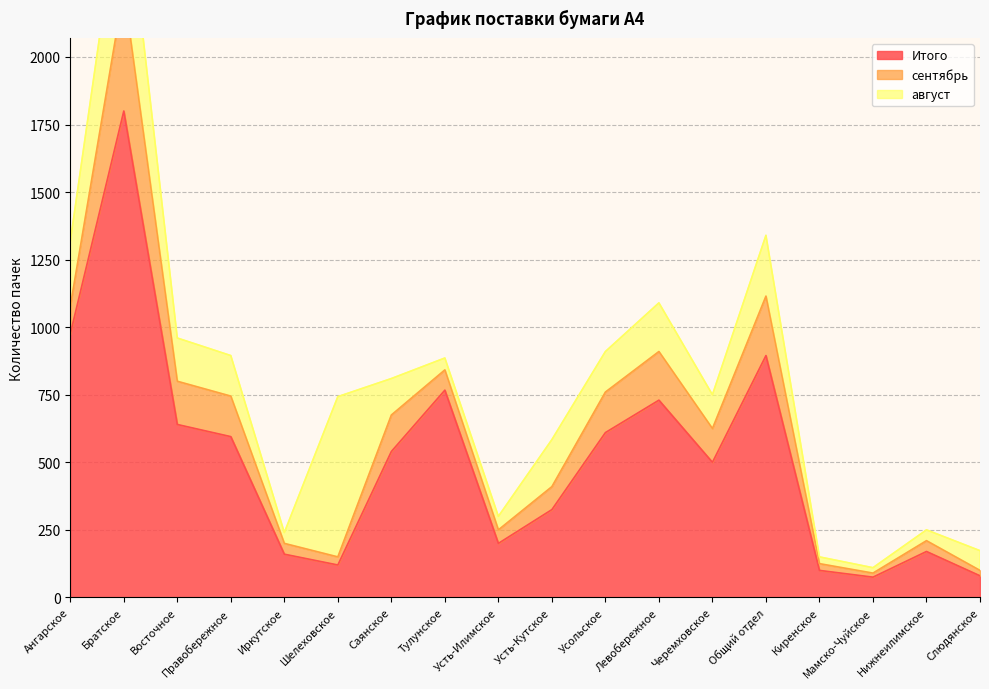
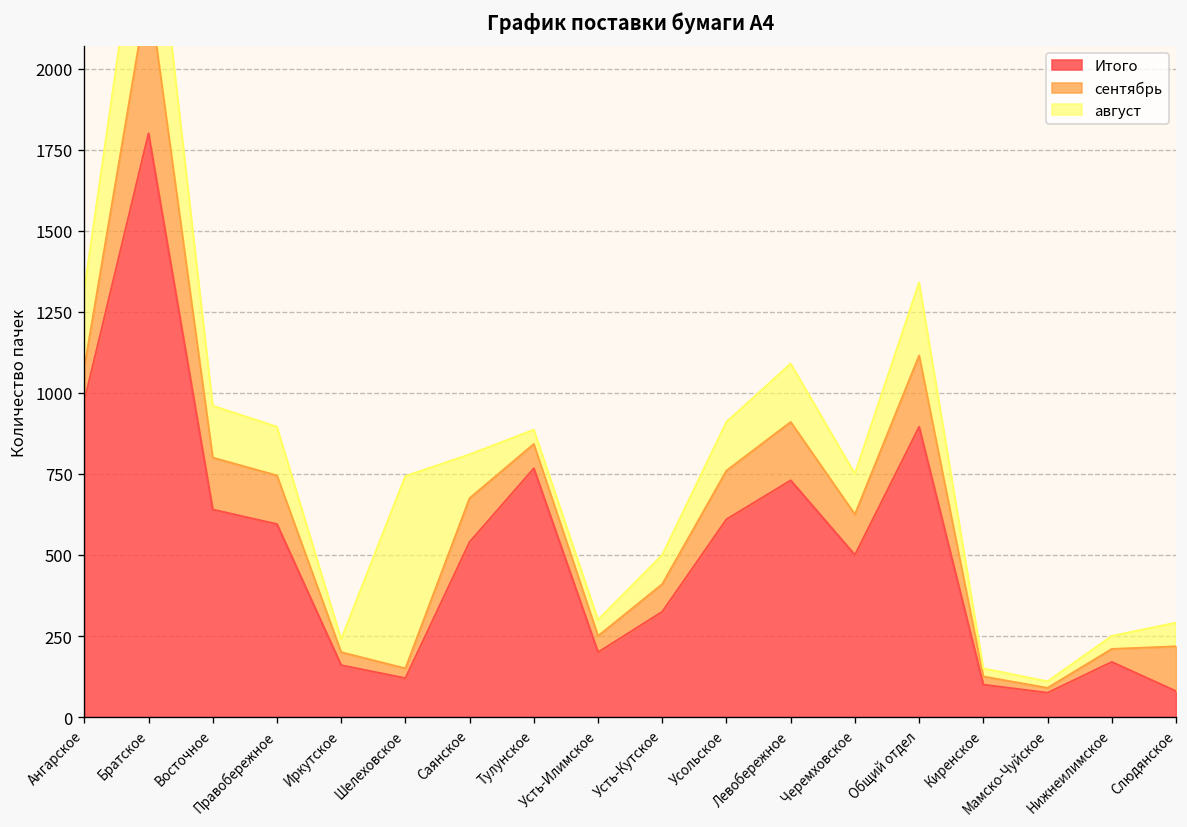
  {
    "Итого": {
      "Ангарское": 980,
      "Братское": 1800,
      "Восточное": 640,
      "Правобережное": 600,
      "Иркутское": 160,
      "Шелеховское": 120,
      "Саянское": 540,
      "Тулунское": 770,
      "Усть-Илимское": 200,
      "Усть-Кутское": 330,
      "Усольское": 610,
      "Левобережное": 730,
      "Черемховское": 500,
      "Общий отдел": 900,
      "Киренское": 100,
      "Мамско-Чуйское": 80,
      "Нижнеилимское": 170,
      "Слюдянское": 80
    },
    "сентябрь": {
      "Ангарское": 100,
      "Восточное": 160,
      "Правобережное": 150,
      "Иркутское": 40,
      "Шелеховское": 30,
      "Саянское": 140,
      "Тулунское": 80,
      "Усть-Илимское": 50,
      "Усть-Кутское": 90,
      "Усольское": 150,
      "Левобережное": 180,
      "Черемховское": 130,
      "Общий отдел": 220,
      "Киренское": 30,
      "Мамско-Чуйское": 20,
      "Нижнеилимское": 40,
-     "Слюдянское": 20
+     "Слюдянское": 140
    },
    "август": {
      "Ангарское": 240,
      "Восточное": 160,
      "Правобережное": 150,
      "Иркутское": 40,
      "Шелеховское": 590,
      "Саянское": 140,
      "Тулунское": 40,
      "Усть-Илимское": 50,
-     "Усть-Кутское": 170,
+     "Усть-Кутское": 90,
      "Усольское": 150,
      "Левобережное": 180,
      "Черемховское": 130,
      "Общий отдел": 230,
      "Киренское": 30,
      "Мамско-Чуйское": 20,
      "Нижнеилимское": 40,
      "Слюдянское": 70
    }
  }
